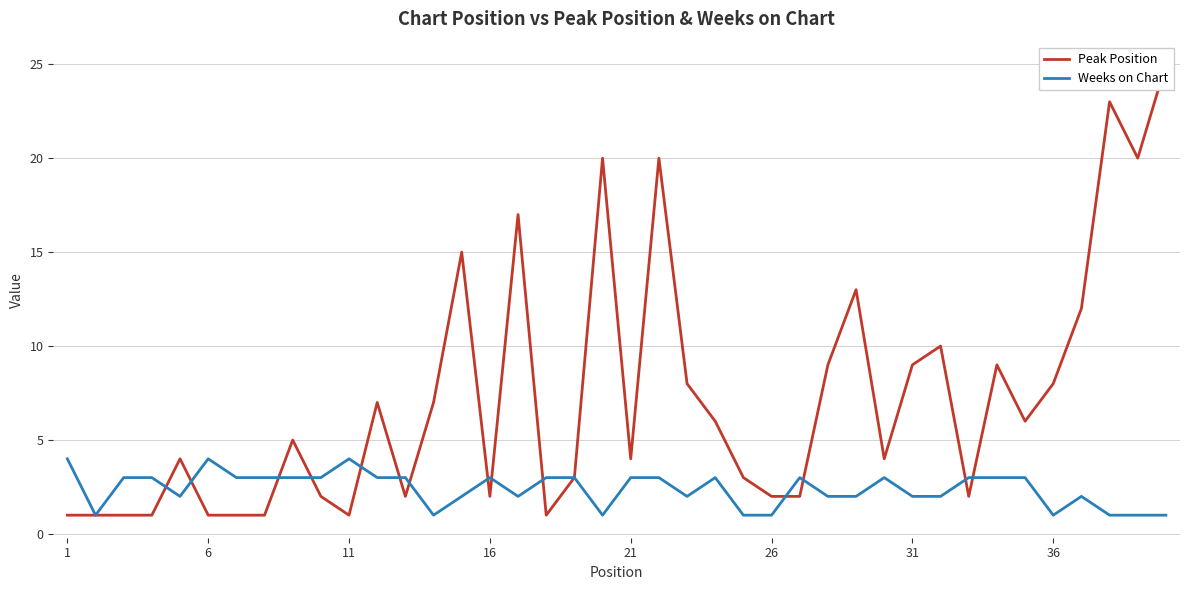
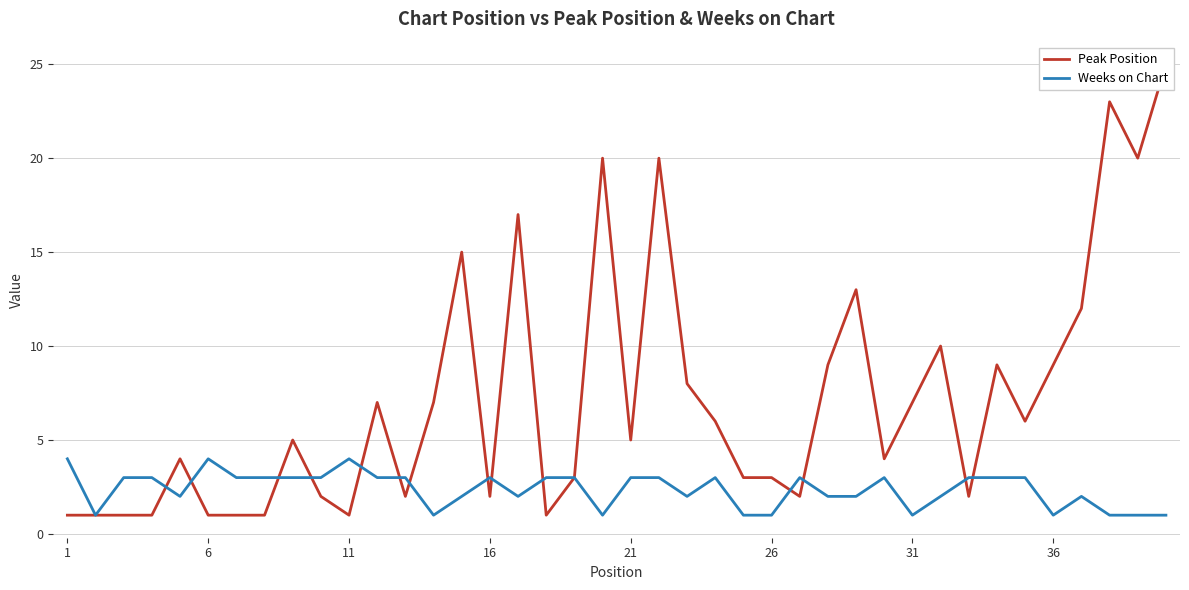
  {
    "Peak Position": {
      "1": 1,
      "6": 1,
      "11": 1,
      "16": 2,
-     "21": 4,
-     "26": 2,
-     "31": 9,
-     "36": 8
+     "21": 5,
+     "26": 3,
+     "31": 7,
+     "36": 9
    },
    "Weeks on Chart": {
      "1": 4,
      "6": 4,
      "11": 4,
      "16": 3,
      "21": 3,
      "26": 1,
-     "31": 2,
+     "31": 1,
      "36": 1
    }
  }
